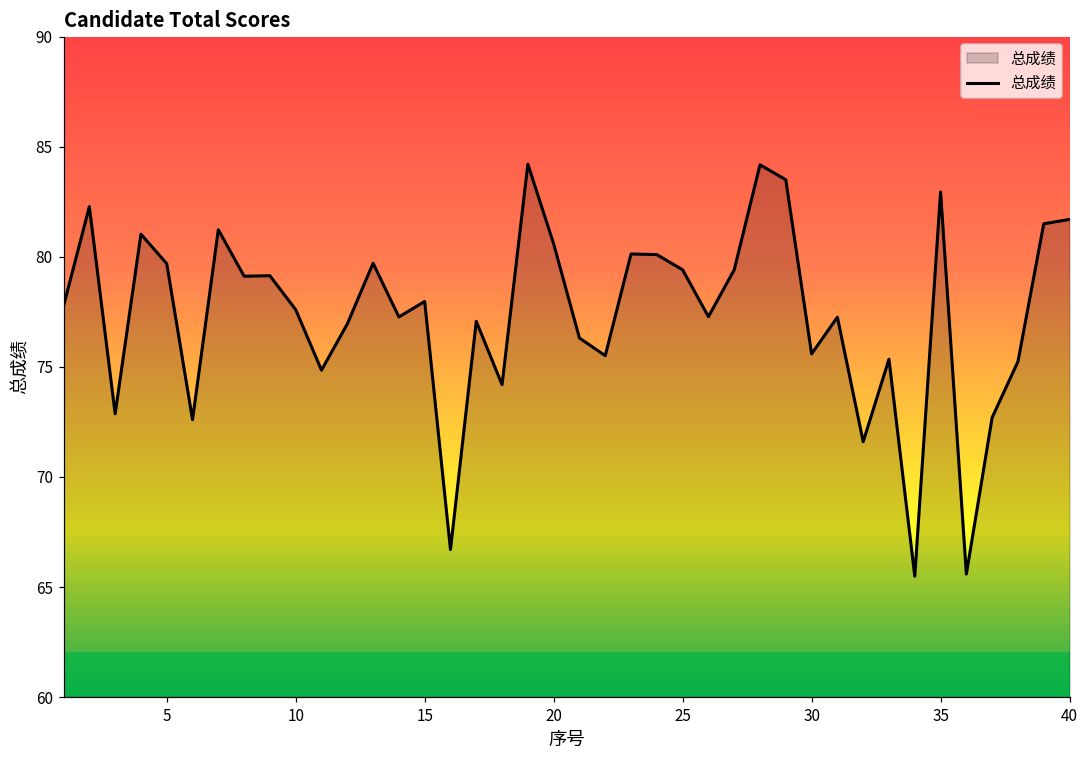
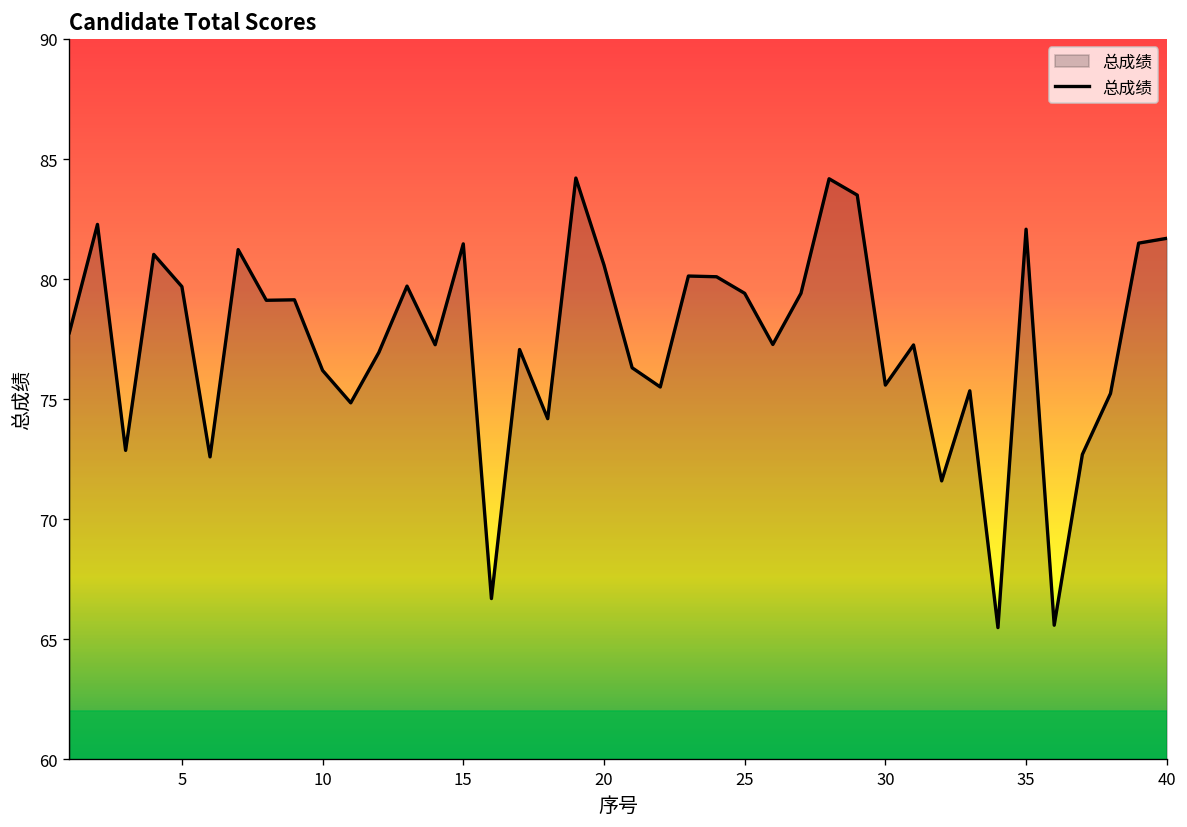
  {
    "5": 79.7,
-   "10": 77.6,
-   "15": 78.0,
+   "10": 76.2,
+   "15": 81.5,
    "20": 80.6,
    "25": 79.4,
    "30": 75.6,
-   "35": 83.0,
+   "35": 82.1,
    "40": 81.7
  }
